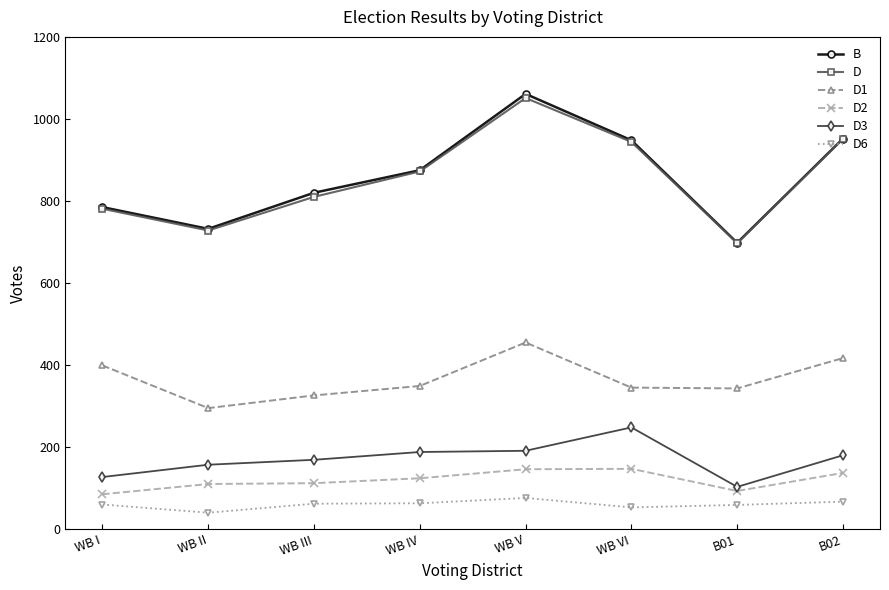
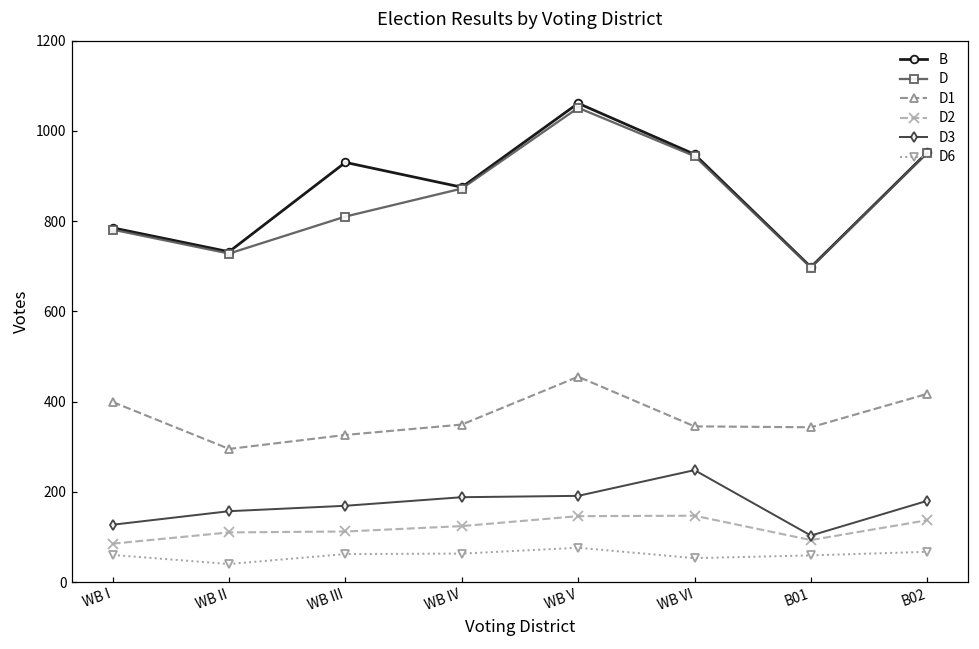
  {
    "B": {
-     "WB III": 820,
+     "WB III": 930,
      "WB V": 1060
    }
  }
